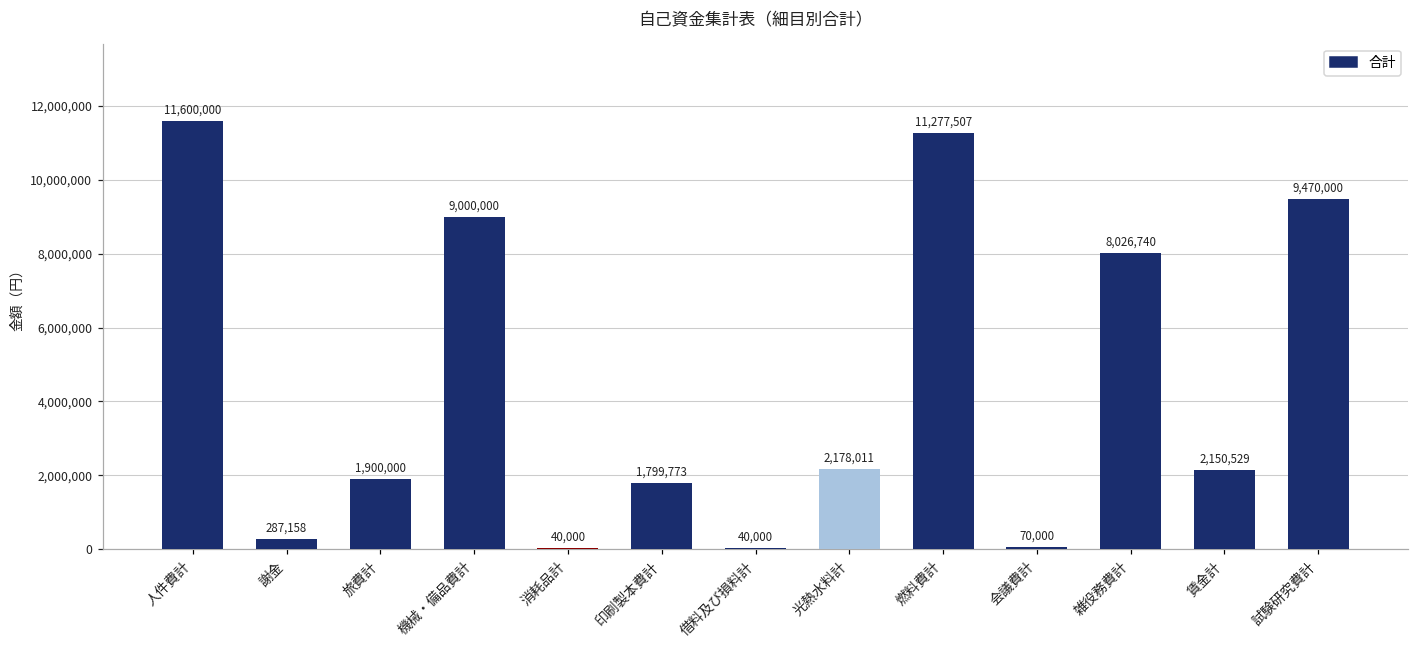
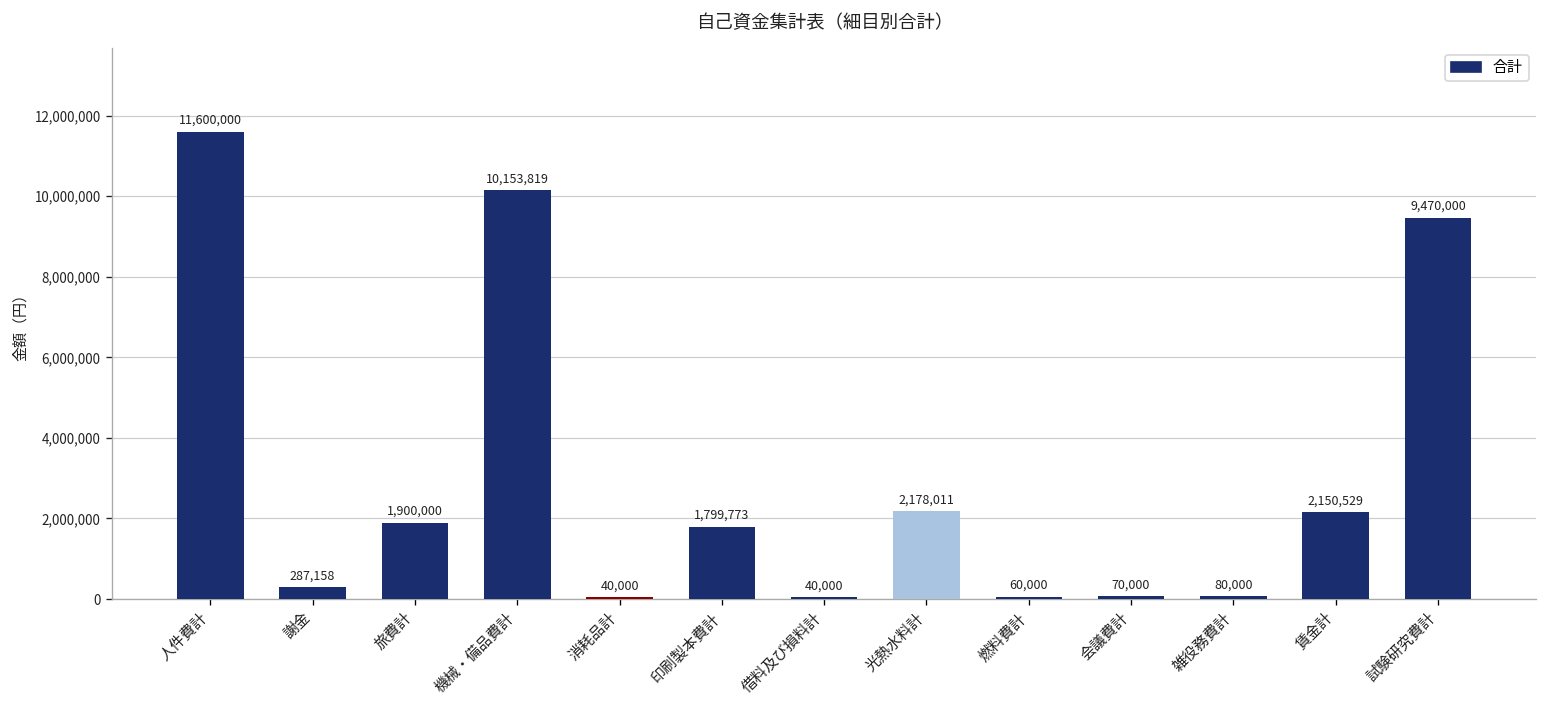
  {
    "人件費計": "11,600,000",
    "謝金": "287,158",
    "旅費計": "1,900,000",
-   "機械・備品費計": "9,000,000",
+   "機械・備品費計": "10,153,819",
    "消耗品計": "40,000",
    "印刷製本費計": "1,799,773",
    "借料及び損料計": "40,000",
    "光熱水料計": "2,178,011",
-   "燃料費計": "11,277,507",
+   "燃料費計": "60,000",
    "会議費計": "70,000",
-   "雑役務費計": "8,026,740",
+   "雑役務費計": "80,000",
    "賃金計": "2,150,529",
    "試験研究費計": "9,470,000"
  }
